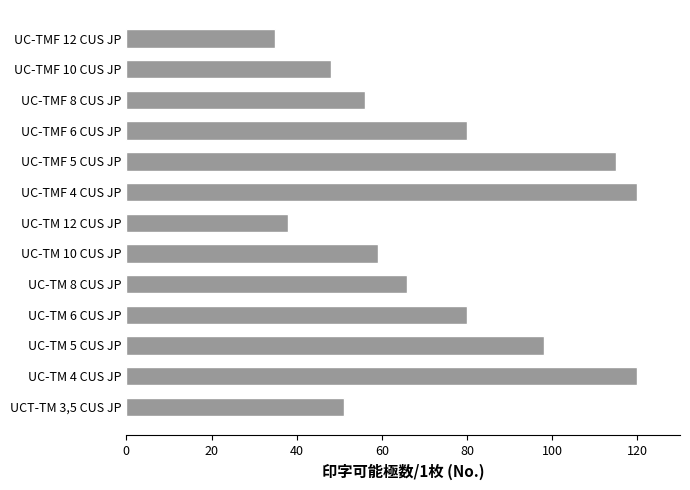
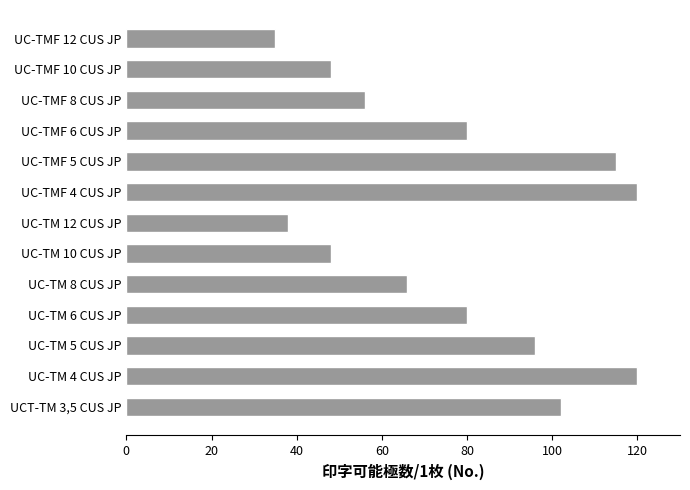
  {
    "UC-TMF 12 CUS JP": 35,
    "UC-TMF 10 CUS JP": 48,
    "UC-TMF 8 CUS JP": 56,
    "UC-TMF 6 CUS JP": 80,
    "UC-TMF 5 CUS JP": 115,
    "UC-TMF 4 CUS JP": 120,
    "UC-TM 12 CUS JP": 38,
-   "UC-TM 10 CUS JP": 59,
+   "UC-TM 10 CUS JP": 48,
    "UC-TM 8 CUS JP": 66,
    "UC-TM 6 CUS JP": 80,
-   "UC-TM 5 CUS JP": 98,
+   "UC-TM 5 CUS JP": 96,
    "UC-TM 4 CUS JP": 120,
-   "UCT-TM 3,5 CUS JP": 51
+   "UCT-TM 3,5 CUS JP": 102
  }
